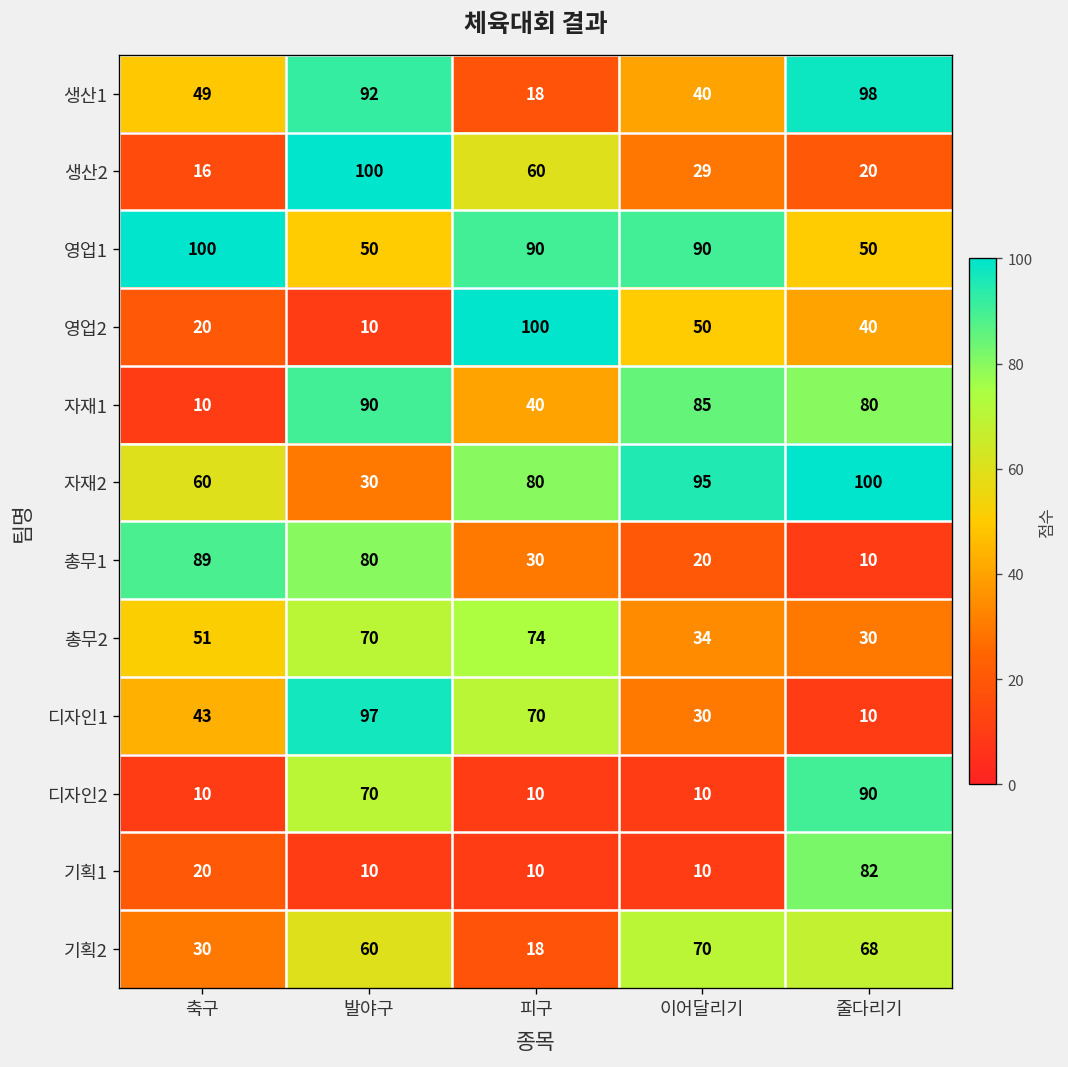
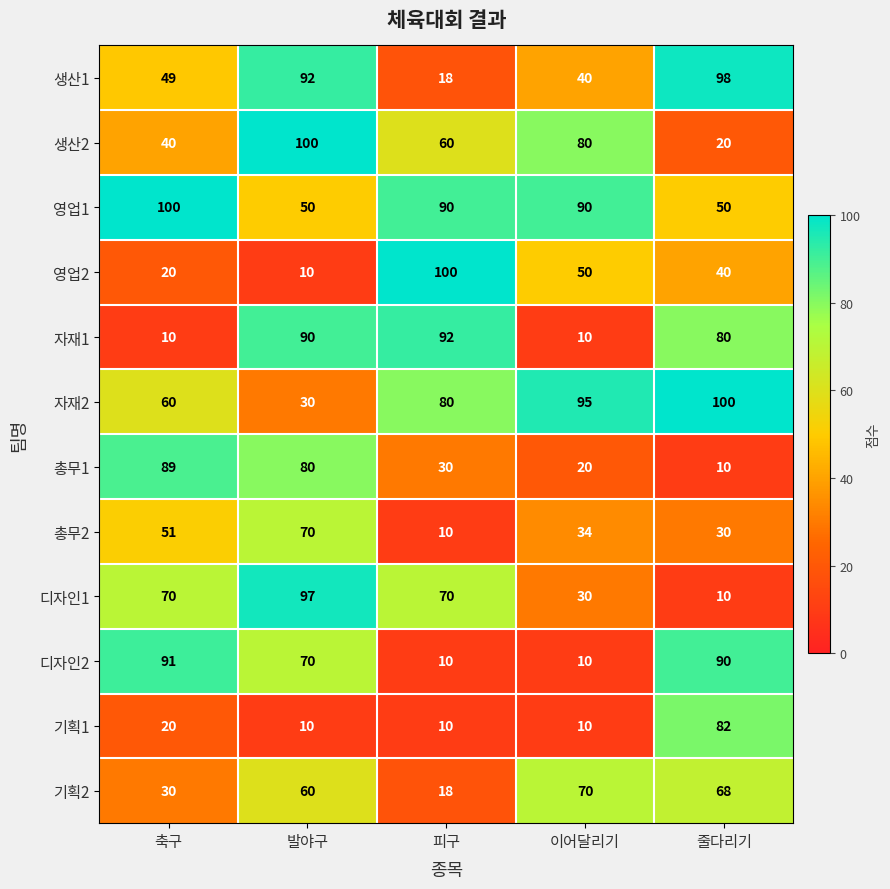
  {
    "생산1": {
      "축구": 49,
      "발야구": 92,
      "피구": 18,
      "이어달리기": 40,
      "줄다리기": 98
    },
    "생산2": {
-     "축구": 16,
+     "축구": 40,
      "발야구": 100,
      "피구": 60,
-     "이어달리기": 29,
+     "이어달리기": 80,
      "줄다리기": 20
    },
    "영업1": {
      "축구": 100,
      "발야구": 50,
      "피구": 90,
      "이어달리기": 90,
      "줄다리기": 50
    },
    "영업2": {
      "축구": 20,
      "발야구": 10,
      "피구": 100,
      "이어달리기": 50,
      "줄다리기": 40
    },
    "자재1": {
      "축구": 10,
      "발야구": 90,
-     "피구": 40,
-     "이어달리기": 85,
+     "피구": 92,
+     "이어달리기": 10,
      "줄다리기": 80
    },
    "자재2": {
      "축구": 60,
      "발야구": 30,
      "피구": 80,
      "이어달리기": 95,
      "줄다리기": 100
    },
    "총무1": {
      "축구": 89,
      "발야구": 80,
      "피구": 30,
      "이어달리기": 20,
      "줄다리기": 10
    },
    "총무2": {
      "축구": 51,
      "발야구": 70,
-     "피구": 74,
+     "피구": 10,
      "이어달리기": 34,
      "줄다리기": 30
    },
    "디자인1": {
-     "축구": 43,
+     "축구": 70,
      "발야구": 97,
      "피구": 70,
      "이어달리기": 30,
      "줄다리기": 10
    },
    "디자인2": {
-     "축구": 10,
+     "축구": 91,
      "발야구": 70,
      "피구": 10,
      "이어달리기": 10,
      "줄다리기": 90
    },
    "기획1": {
      "축구": 20,
      "발야구": 10,
      "피구": 10,
      "이어달리기": 10,
      "줄다리기": 82
    },
    "기획2": {
      "축구": 30,
      "발야구": 60,
      "피구": 18,
      "이어달리기": 70,
      "줄다리기": 68
    }
  }
